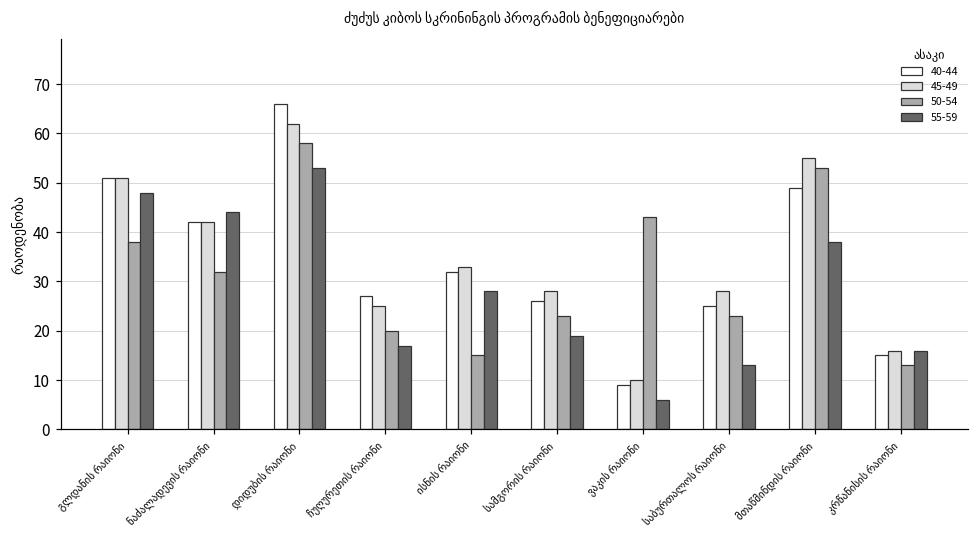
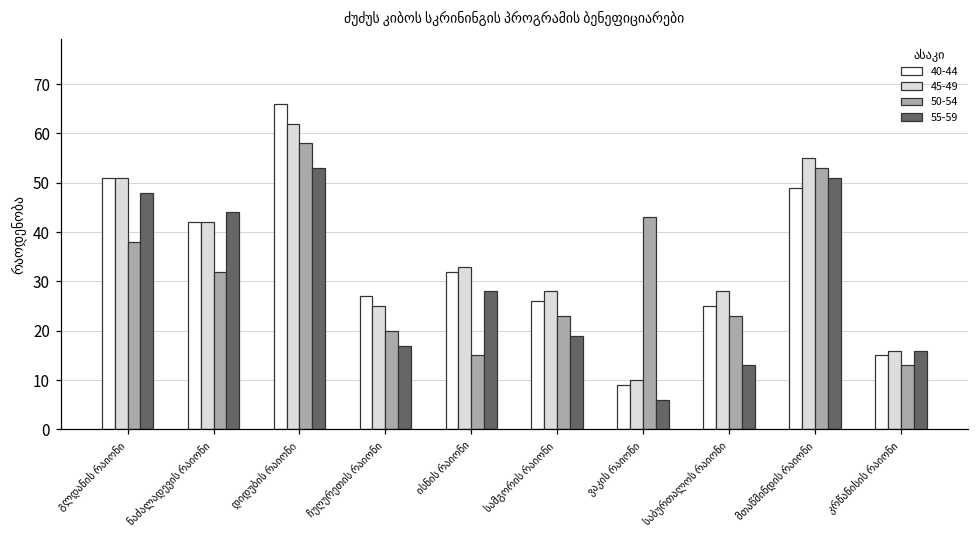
  {
    "50-54": {
      "გლდანის რაიონი": 38,
      "ნაძალადევის რაიონი": 32,
      "დიდუბის რაიონი": 58,
      "ჩუღურეთის რაიონი": 20,
      "ისნის რაიონი": 15,
      "სამგორის რაიონი": 23,
      "ვაკის რაიონი": 43,
      "საბურთალოს რაიონი": 23,
      "მთაწმინდის რაიონი": 53,
      "კრწანისის რაიონი": 13
    },
    "55-59": {
      "გლდანის რაიონი": 48,
      "ნაძალადევის რაიონი": 44,
      "დიდუბის რაიონი": 53,
      "ჩუღურეთის რაიონი": 17,
      "ისნის რაიონი": 28,
      "სამგორის რაიონი": 19,
      "ვაკის რაიონი": 6,
      "საბურთალოს რაიონი": 13,
-     "მთაწმინდის რაიონი": 38,
+     "მთაწმინდის რაიონი": 51,
      "კრწანისის რაიონი": 16
    }
  }
